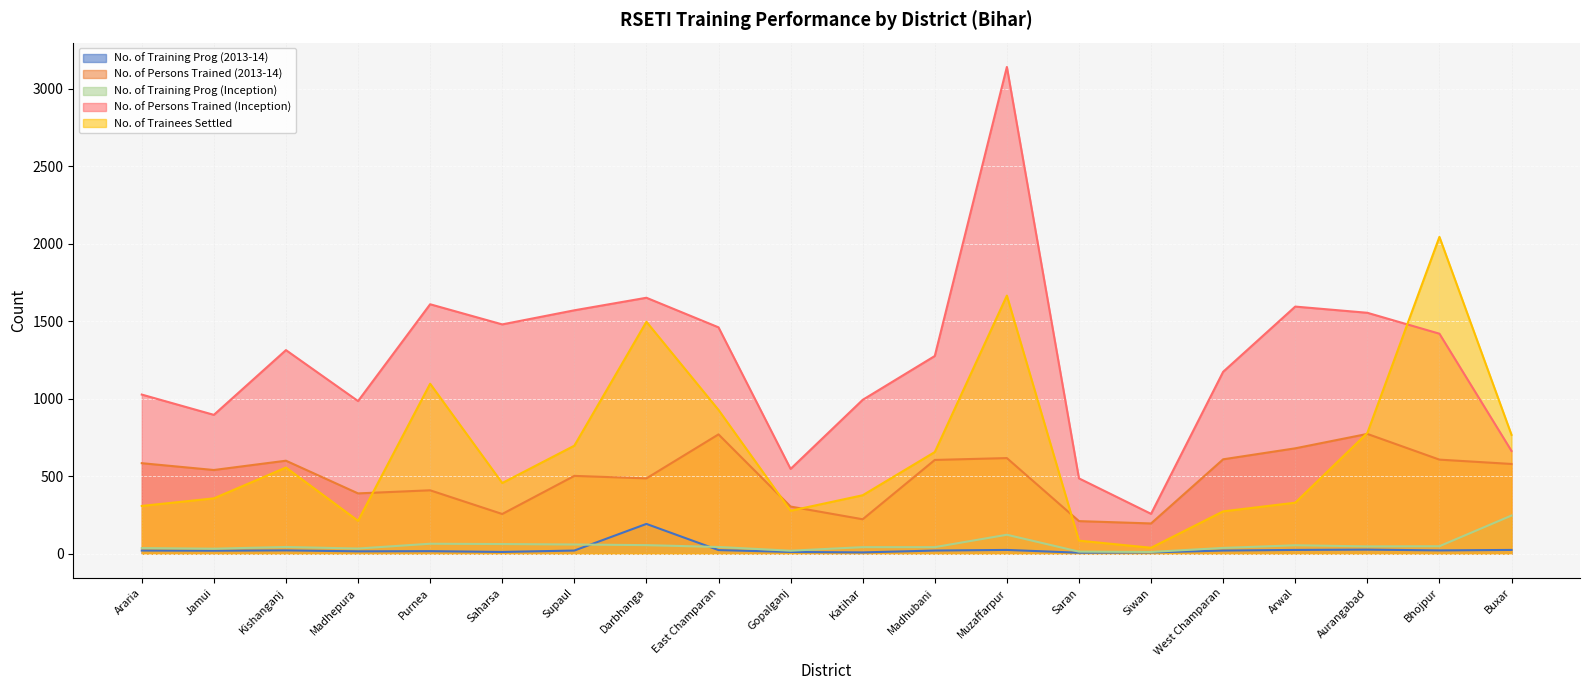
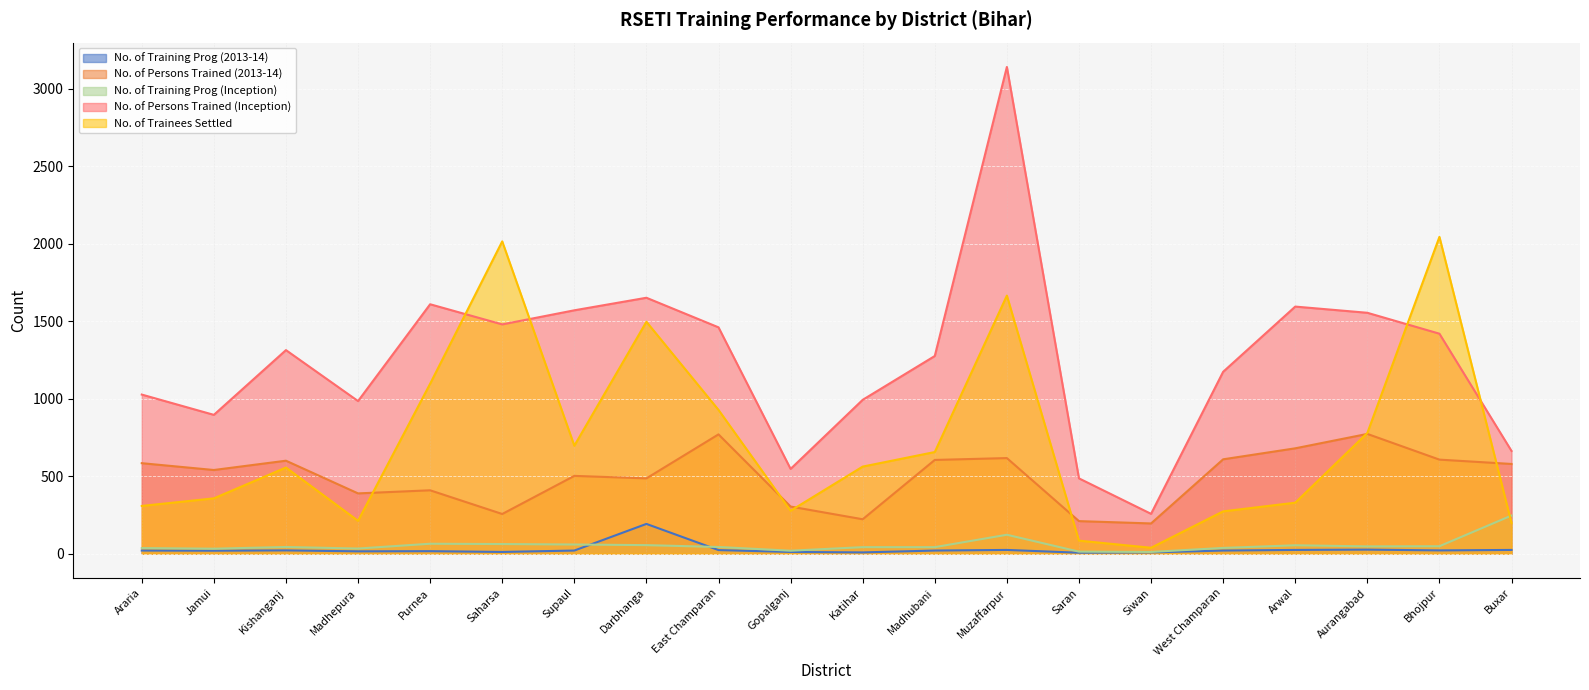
  {
    "No. of Training Prog (2013-14)": {
      "Kishanganj": 20,
      "Madhepura": 20,
      "Purnea": 20,
      "Saharsa": 10,
      "Supaul": 20,
      "Darbhanga": 190,
      "East Champaran": 20,
      "Katihar": 10,
      "Madhubani": 20,
      "Muzaffarpur": 20,
      "West Champaran": 20,
      "Arwal": 20,
      "Aurangabad": 30,
      "Bhojpur": 20,
      "Buxar": 20
    },
    "No. of Training Prog (Inception)": {
      "Kishanganj": 40,
      "Madhepura": 30,
      "Purnea": 60,
      "Saharsa": 60,
      "Supaul": 60,
      "Darbhanga": 60,
      "East Champaran": 40,
      "Katihar": 40,
      "Madhubani": 40,
      "Muzaffarpur": 120,
      "West Champaran": 40,
      "Arwal": 50,
      "Aurangabad": 50,
      "Bhojpur": 50,
      "Buxar": 250
    },
    "No. of Trainees Settled": {
      "Araria": 310,
      "Jamui": 360,
      "Kishanganj": 560,
      "Madhepura": 210,
      "Purnea": 1100,
-     "Saharsa": 460,
+     "Saharsa": 2020,
      "Supaul": 700,
      "Darbhanga": 1500,
      "East Champaran": 930,
      "Gopalganj": 280,
-     "Katihar": 380,
+     "Katihar": 560,
      "Madhubani": 660,
      "Muzaffarpur": 1670,
      "Saran": 80,
      "Siwan": 40,
      "West Champaran": 270,
      "Arwal": 330,
      "Bhojpur": 2050,
-     "Buxar": 770
+     "Buxar": 200
    }
  }
